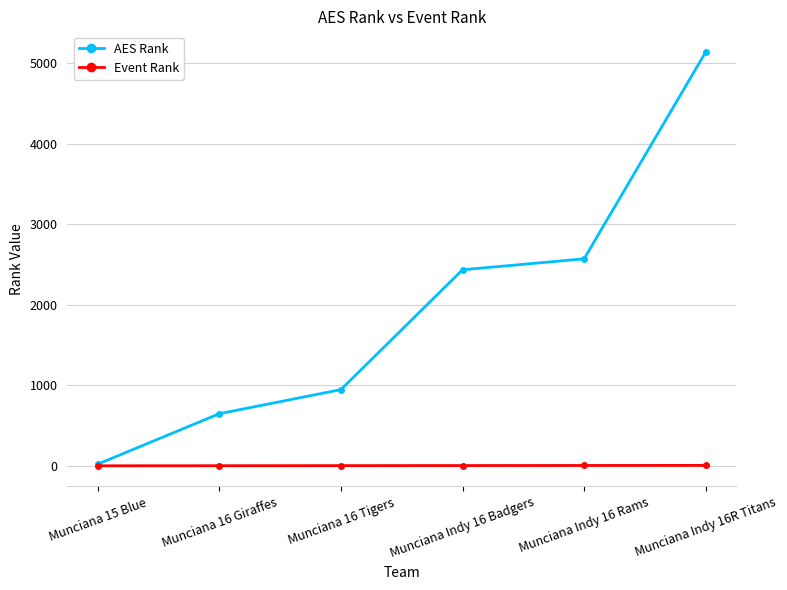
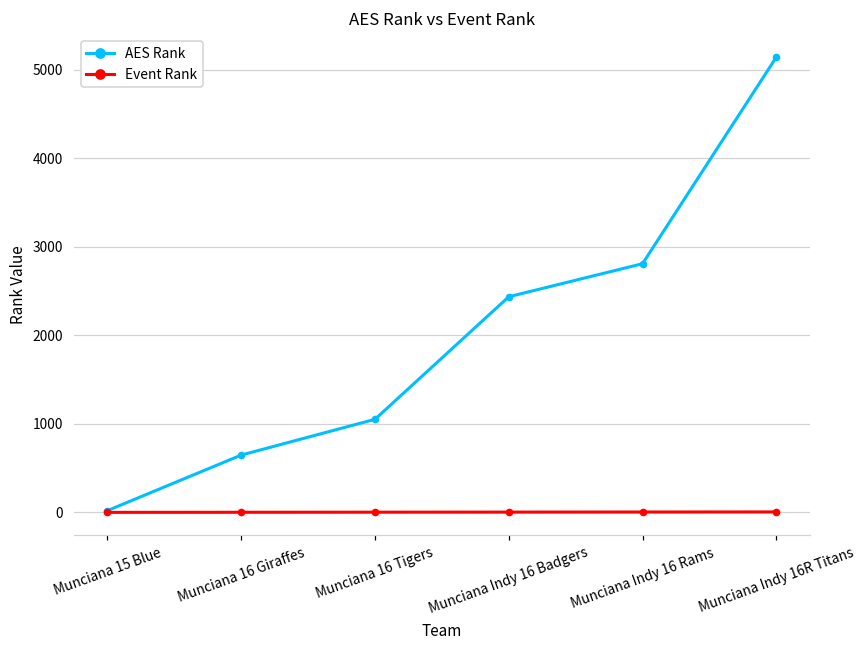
  {
    "AES Rank": {
      "Munciana 16 Giraffes": 600,
-     "Munciana 16 Tigers": 900,
+     "Munciana 16 Tigers": 1100,
      "Munciana Indy 16 Badgers": 2400,
-     "Munciana Indy 16 Rams": 2600,
+     "Munciana Indy 16 Rams": 2800,
      "Munciana Indy 16R Titans": 5100
    },
    "Event Rank": {
      "Munciana 16 Giraffes": 0,
      "Munciana 16 Tigers": 0,
      "Munciana Indy 16 Badgers": 0,
      "Munciana Indy 16 Rams": 0,
      "Munciana Indy 16R Titans": 0
    }
  }
